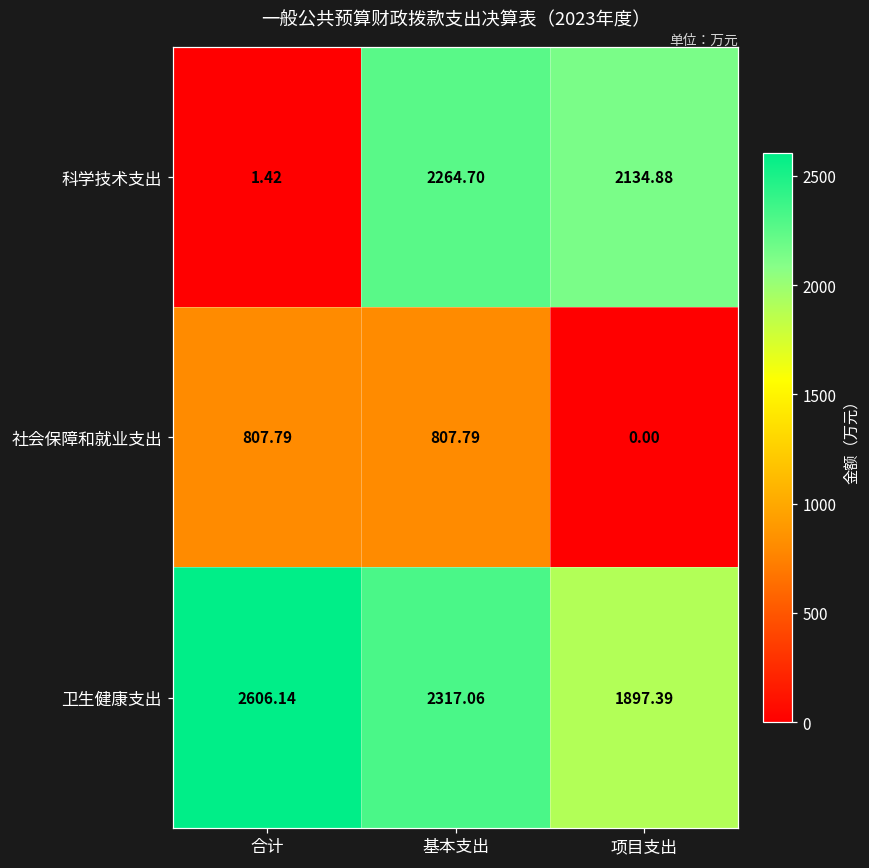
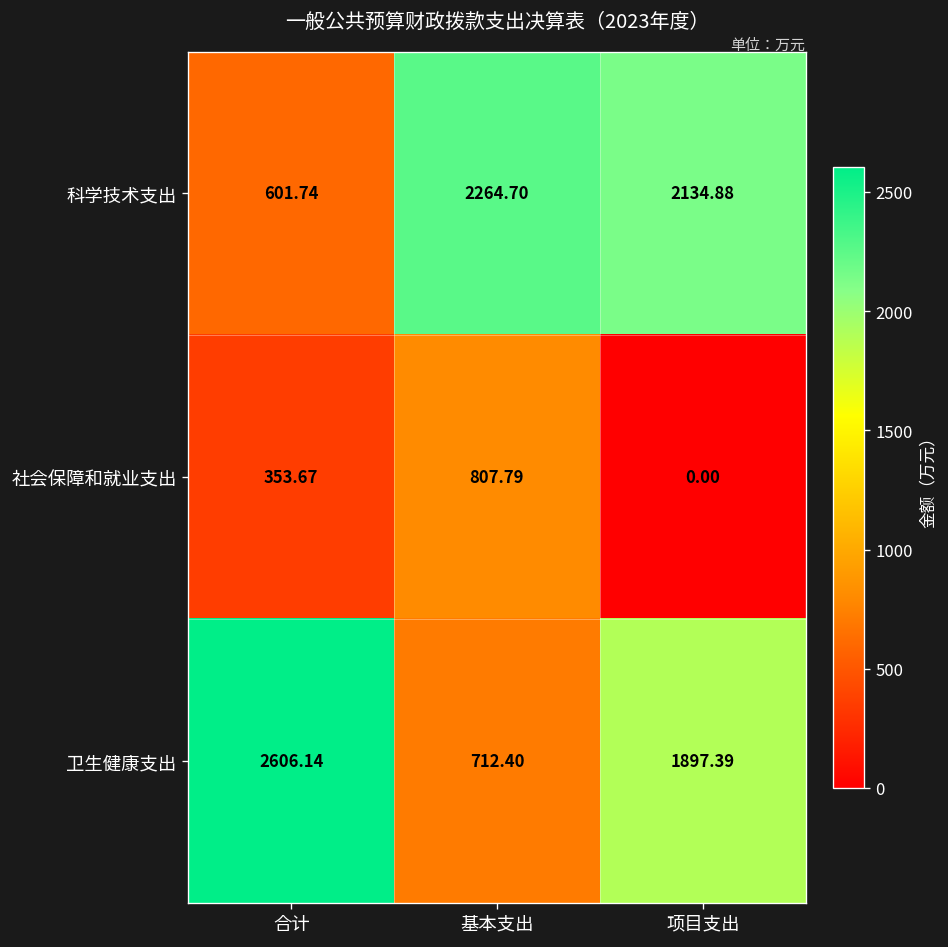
  {
    "科学技术支出": {
-     "合计": 1.42,
+     "合计": 601.74,
      "基本支出": 2264.70,
      "项目支出": 2134.88
    },
    "社会保障和就业支出": {
-     "合计": 807.79,
+     "合计": 353.67,
      "基本支出": 807.79,
      "项目支出": 0.00
    },
    "卫生健康支出": {
      "合计": 2606.14,
-     "基本支出": 2317.06,
+     "基本支出": 712.40,
      "项目支出": 1897.39
    }
  }
